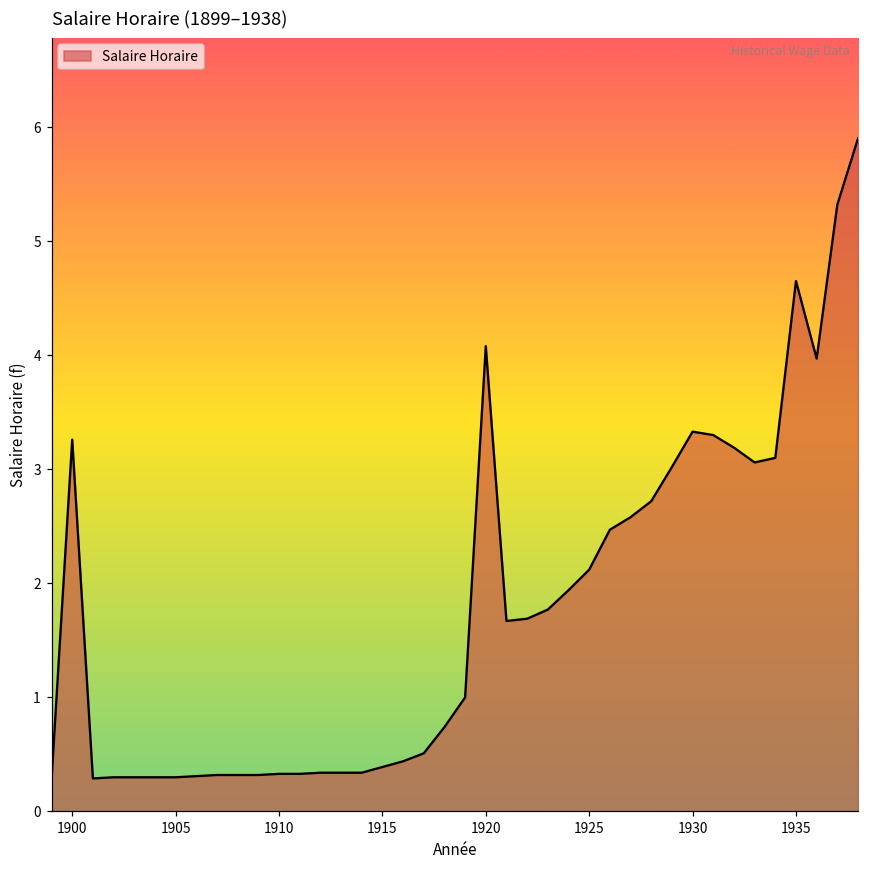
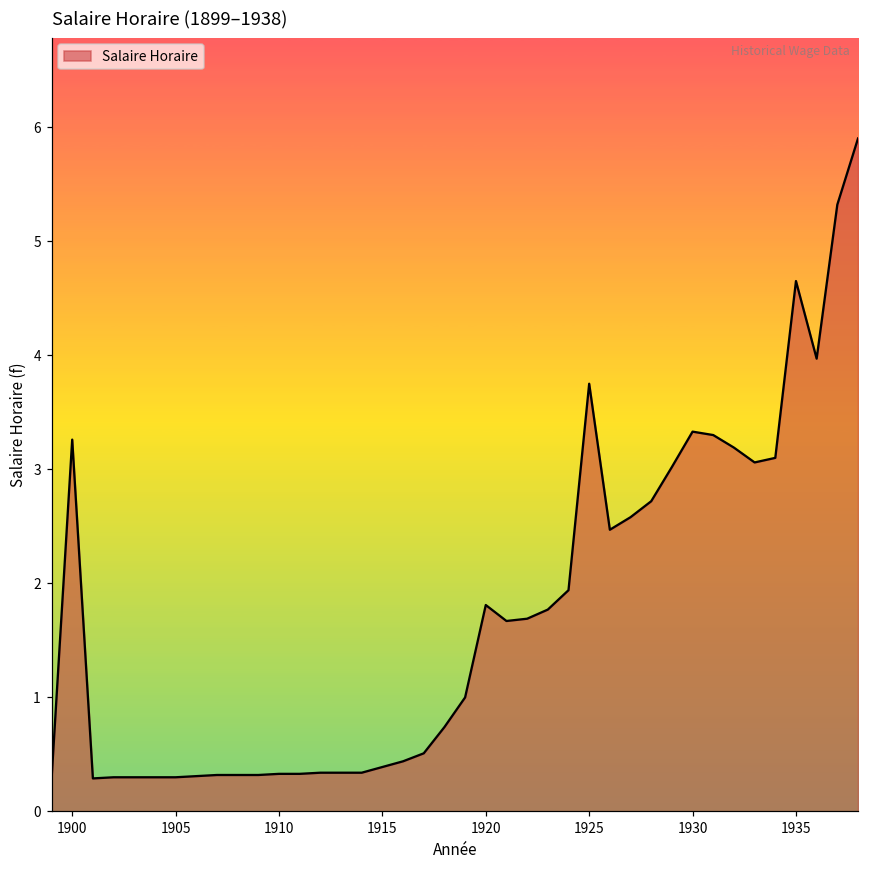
  {
    "1900": 3.26,
    "1905": 0.30,
    "1910": 0.33,
    "1915": 0.39,
-   "1920": 4.08,
-   "1925": 2.12,
+   "1920": 1.81,
+   "1925": 3.75,
    "1930": 3.33,
    "1935": 4.65
  }
